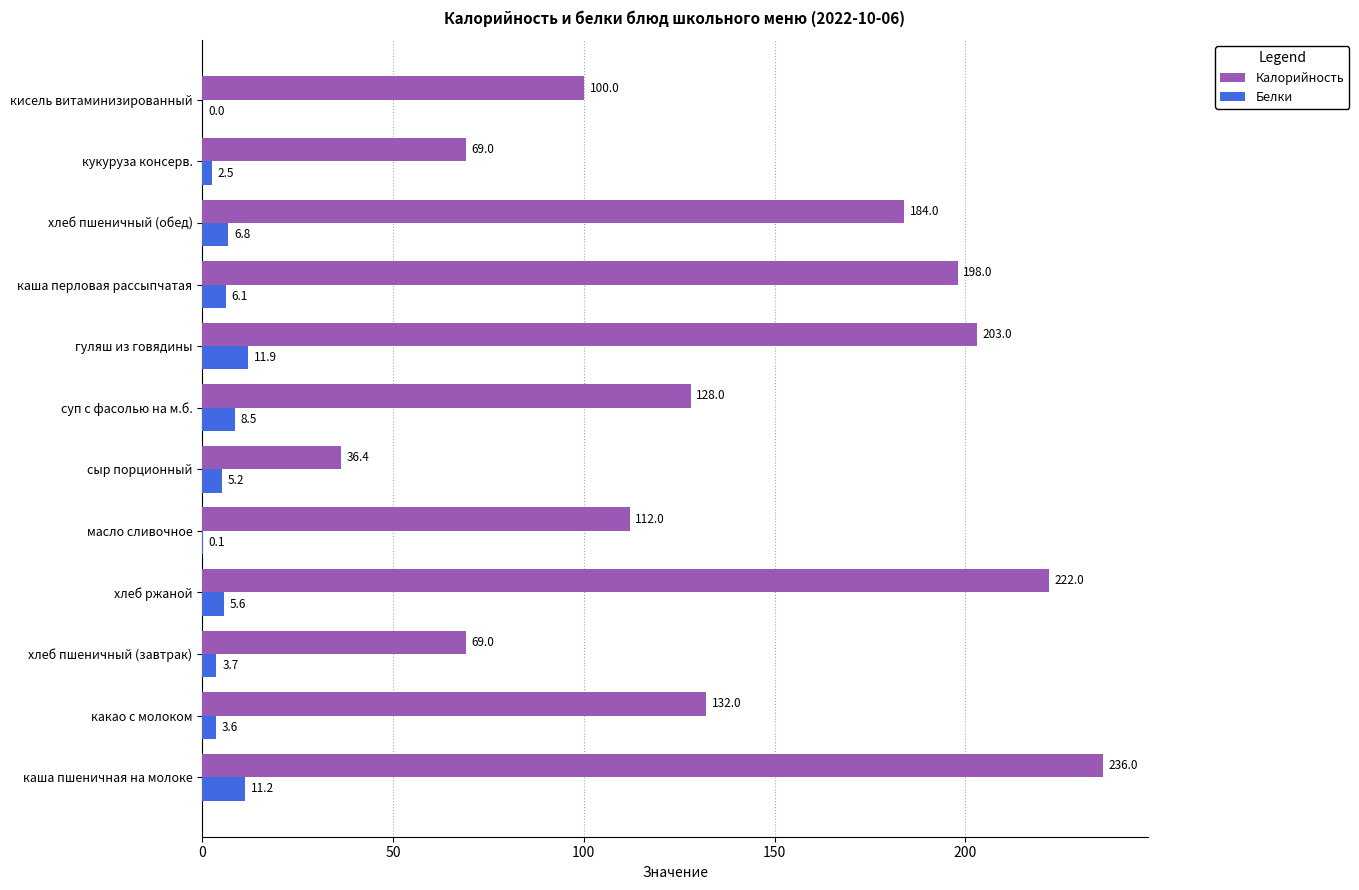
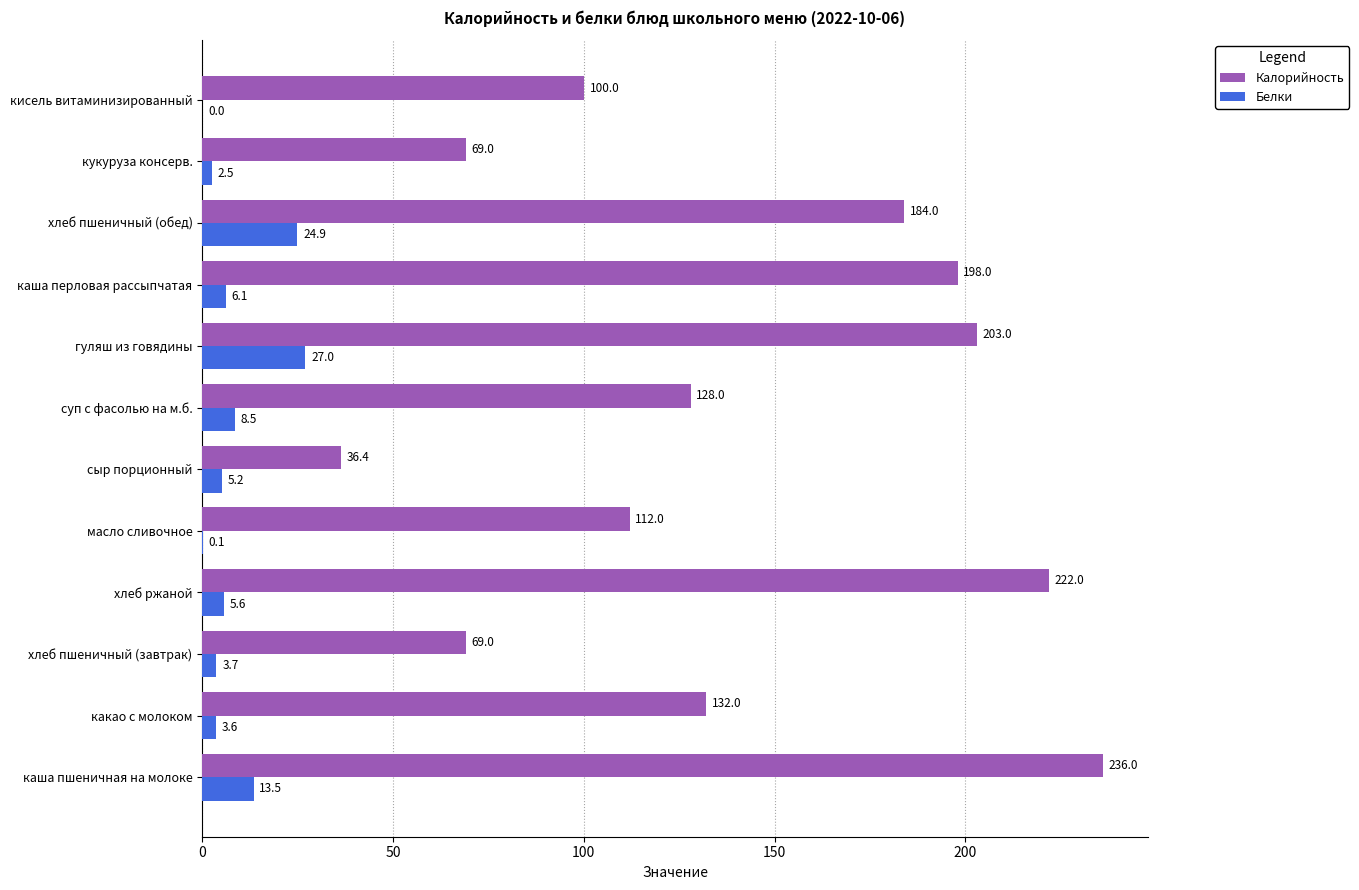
  {
    "Калорийность": {
      "кисель витаминизированный": 100.0,
      "кукуруза консерв.": 69.0,
      "хлеб пшеничный (обед)": 184.0,
      "каша перловая рассыпчатая": 198.0,
      "гуляш из говядины": 203.0,
      "суп с фасолью на м.б.": 128.0,
      "сыр порционный": 36.4,
      "масло сливочное": 112.0,
      "хлеб ржаной": 222.0,
      "хлеб пшеничный (завтрак)": 69.0,
      "какао с молоком": 132.0,
      "каша пшеничная на молоке": 236.0
    },
    "Белки": {
      "кисель витаминизированный": 0.0,
      "кукуруза консерв.": 2.5,
-     "хлеб пшеничный (обед)": 6.8,
+     "хлеб пшеничный (обед)": 24.9,
      "каша перловая рассыпчатая": 6.1,
-     "гуляш из говядины": 11.9,
+     "гуляш из говядины": 27.0,
      "суп с фасолью на м.б.": 8.5,
      "сыр порционный": 5.2,
      "масло сливочное": 0.1,
      "хлеб ржаной": 5.6,
      "хлеб пшеничный (завтрак)": 3.7,
      "какао с молоком": 3.6,
-     "каша пшеничная на молоке": 11.2
+     "каша пшеничная на молоке": 13.5
    }
  }
